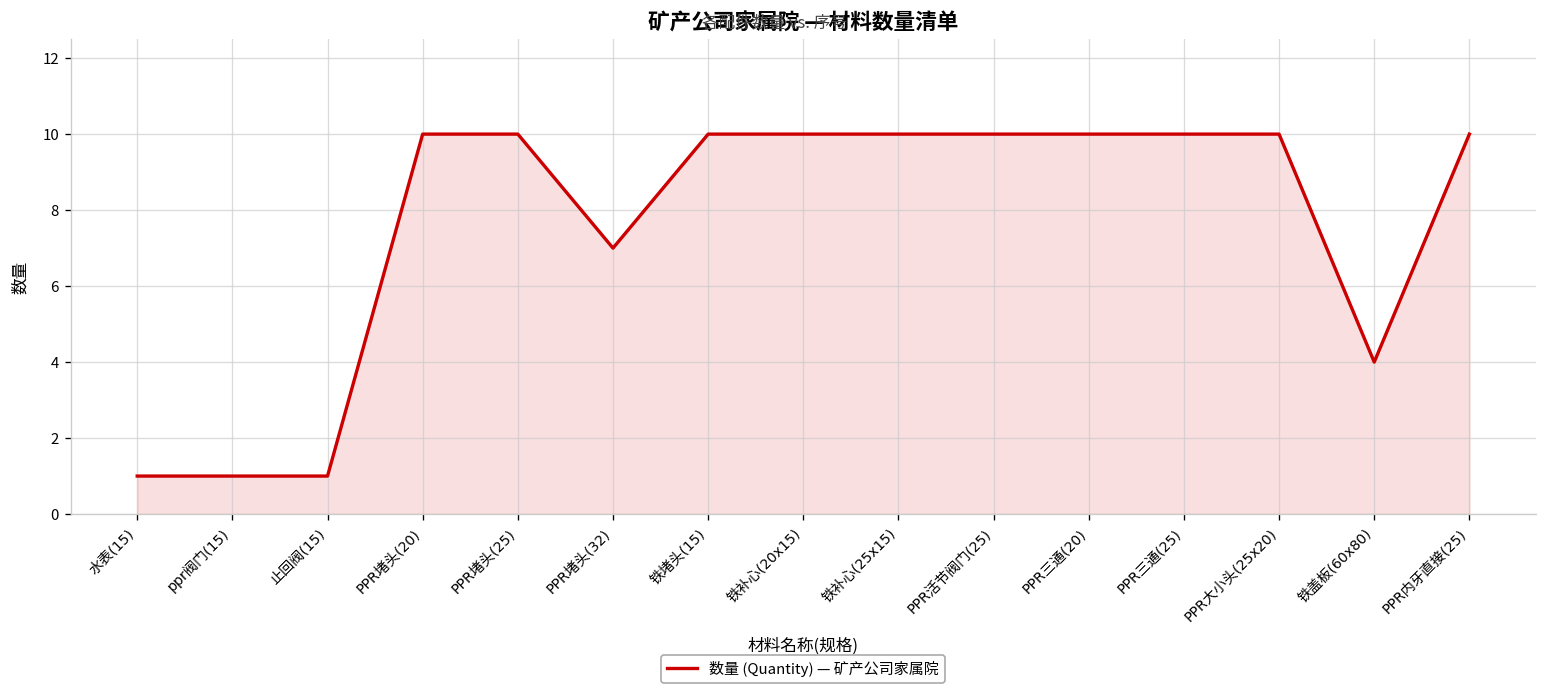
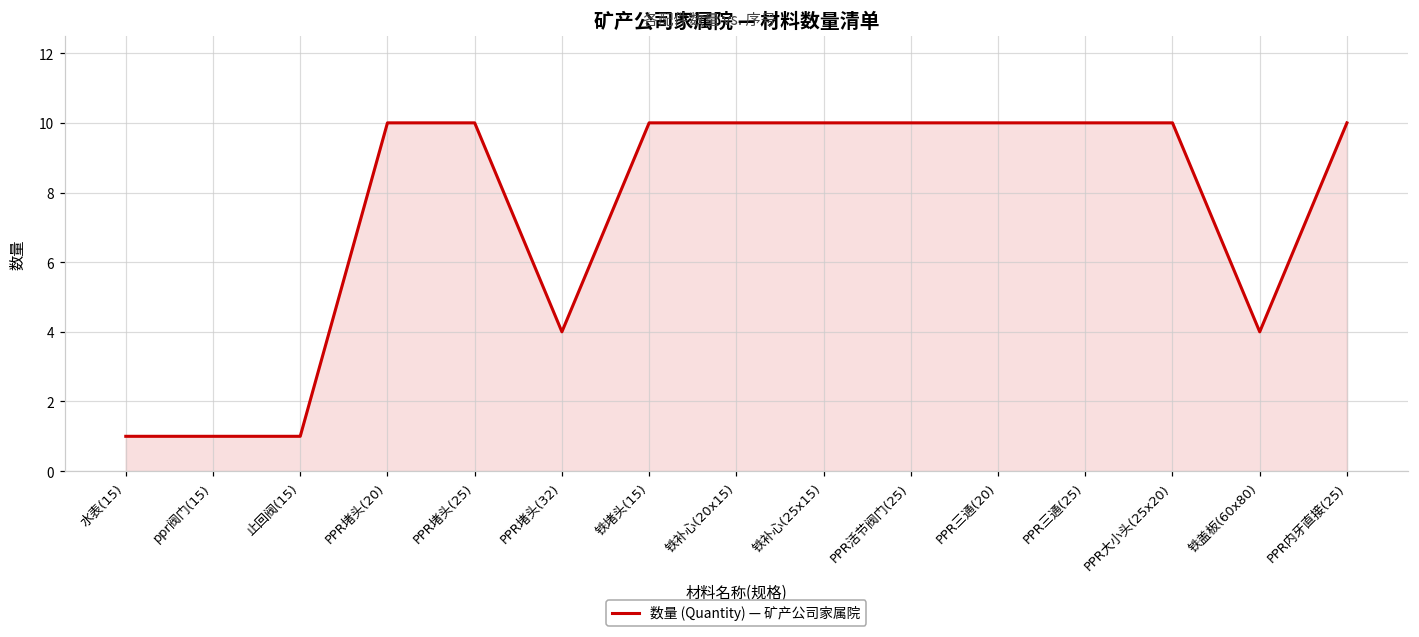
  {
    "水表(15)": 1,
    "ppr阀门(15)": 1,
    "止回阀(15)": 1,
    "PPR堵头(20)": 10,
    "PPR堵头(25)": 10,
-   "PPR堵头(32)": 7,
+   "PPR堵头(32)": 4,
    "铁堵头(15)": 10,
    "铁补心(20x15)": 10,
    "铁补心(25x15)": 10,
    "PPR活节阀门(25)": 10,
    "PPR三通(20)": 10,
    "PPR三通(25)": 10,
    "PPR大小头(25x20)": 10,
    "铁盖板(60x80)": 4,
    "PPR内牙直接(25)": 10
  }
